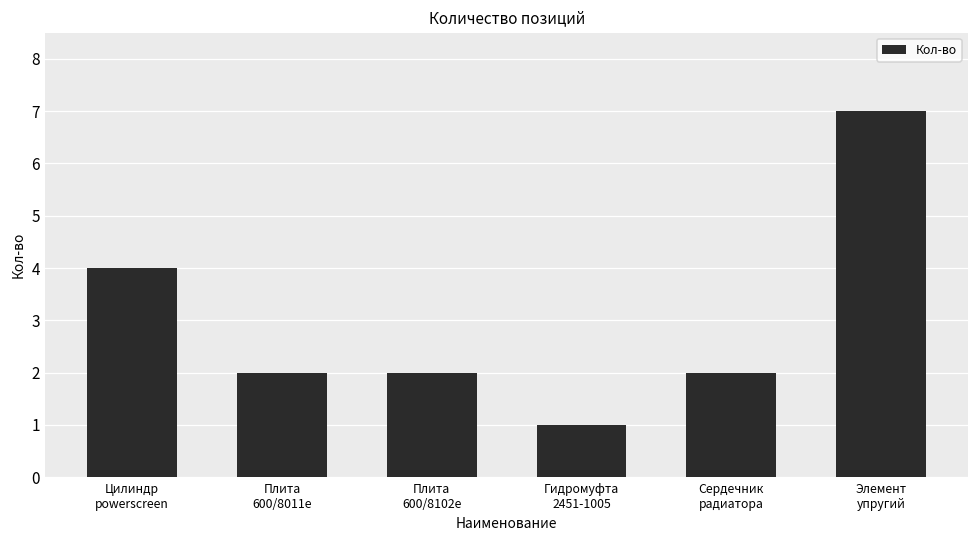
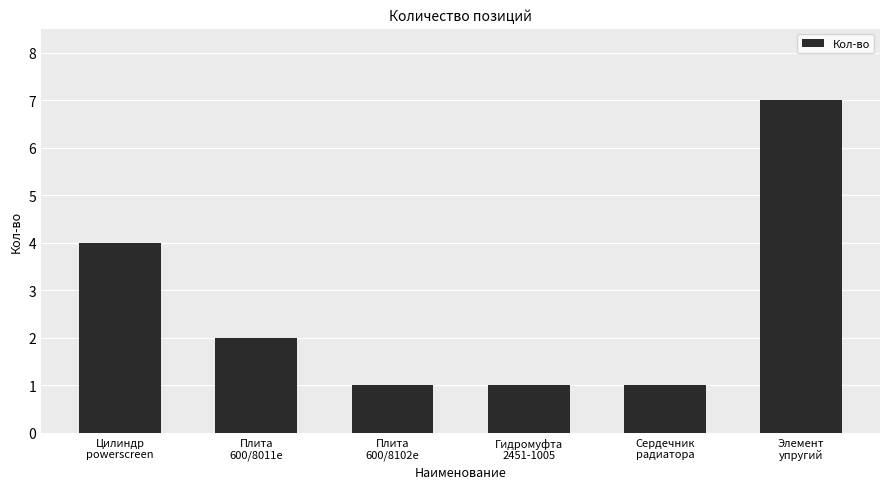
  {
    "Цилиндр powerscreen": 4,
    "Плита 600/8011е": 2,
-   "Плита 600/8102e": 2,
+   "Плита 600/8102e": 1,
    "Гидромуфта 2451-1005": 1,
-   "Сердечник радиатора": 2,
+   "Сердечник радиатора": 1,
    "Элемент упругий": 7
  }
